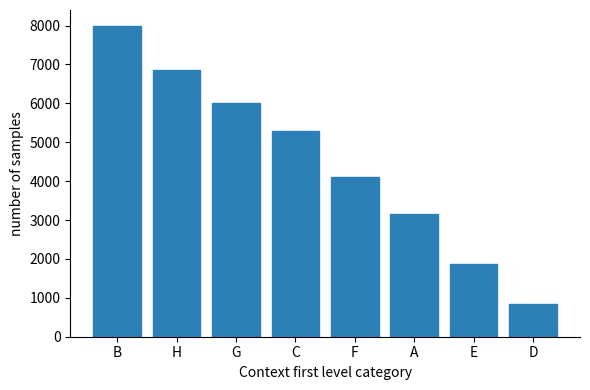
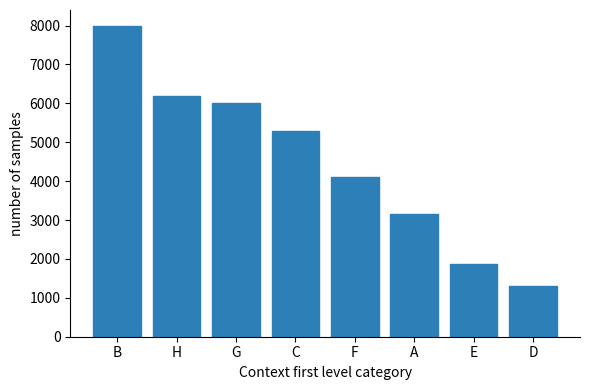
  {
    "B": 8000,
-   "H": 6900,
+   "H": 6200,
    "G": 6000,
    "C": 5300,
    "F": 4100,
    "A": 3200,
    "E": 1900,
-   "D": 800
+   "D": 1300
  }
